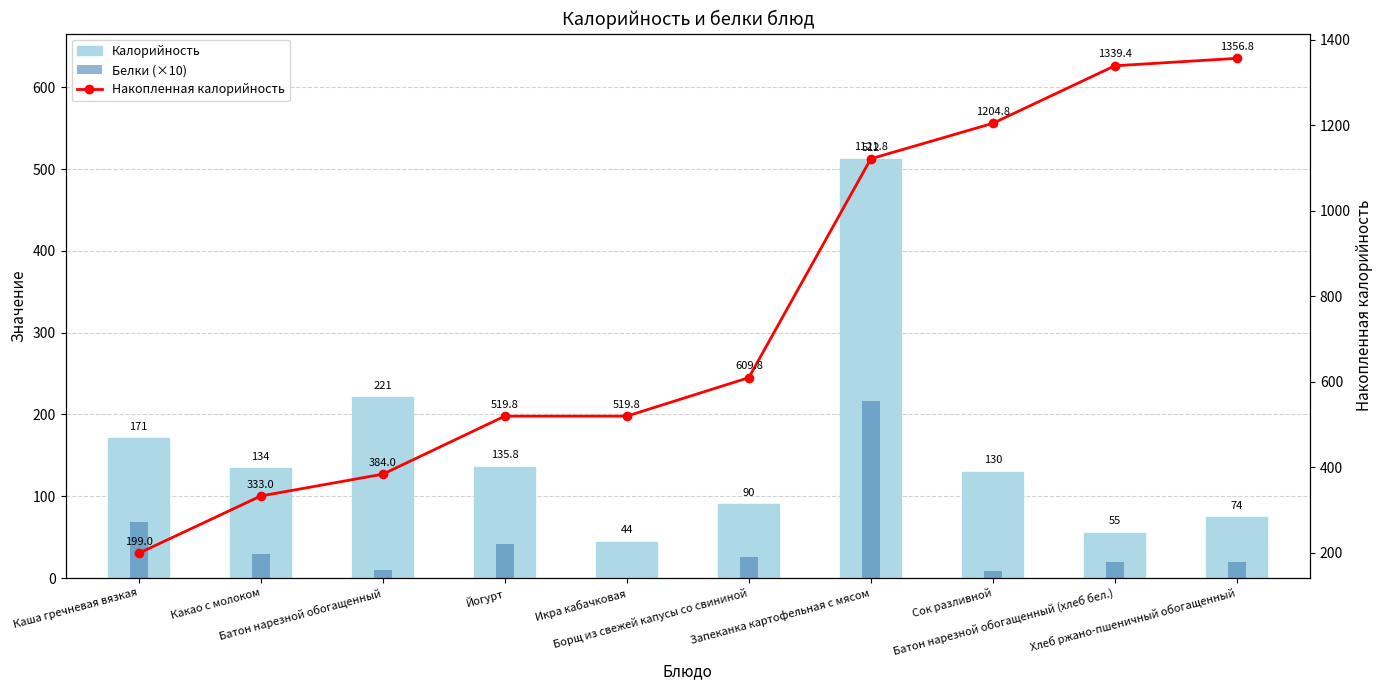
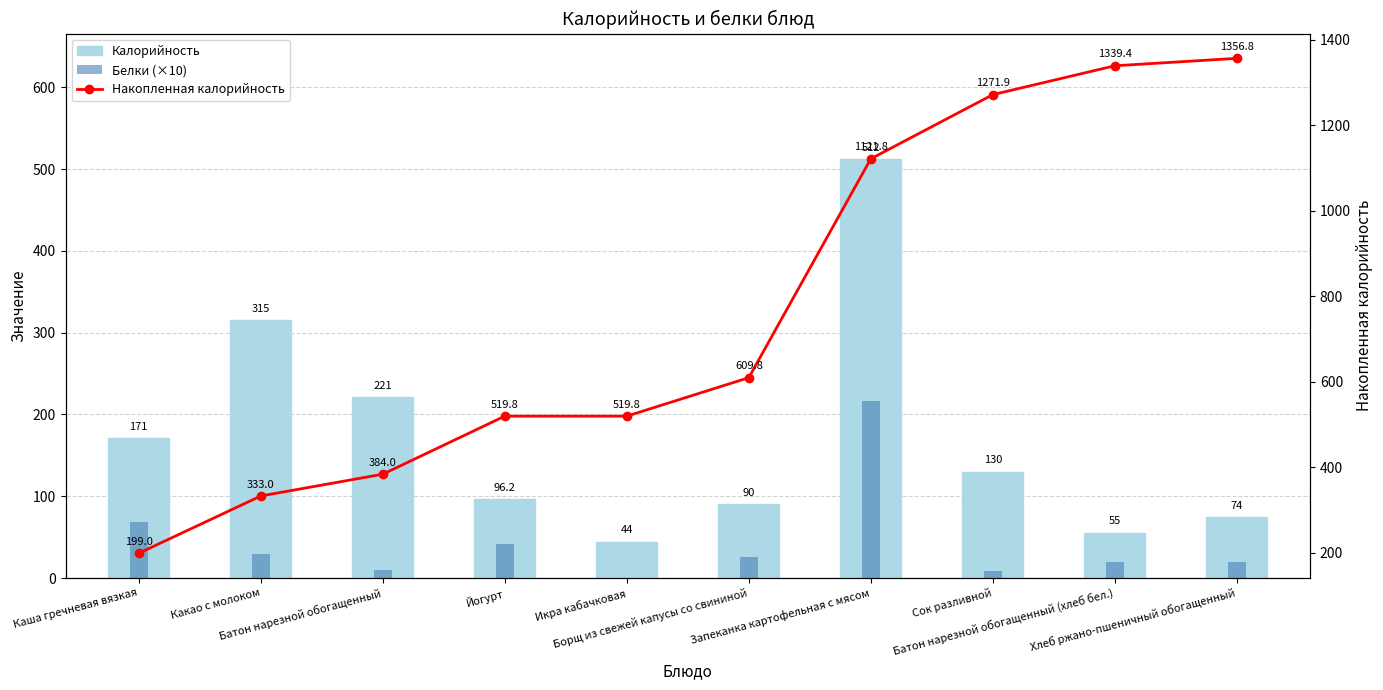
  {
    "Калорийность": {
      "Каша гречневая вязкая": 171,
-     "Какао с молоком": 134,
+     "Какао с молоком": 315,
      "Батон нарезной обогащенный": 221,
-     "Йогурт": 135.8,
+     "Йогурт": 96.2,
      "Икра кабачковая": 44,
      "Борщ из свежей капусы со свининой": 90,
      "Сок разливной": 130,
      "Батон нарезной обогащенный (хлеб бел.)": 55,
      "Хлеб ржано-пшеничный обогащенный": 74
    },
    "Накопленная калорийность": {
      "Каша гречневая вязкая": 199.0,
      "Какао с молоком": 333.0,
      "Батон нарезной обогащенный": 384.0,
      "Йогурт": 519.8,
      "Икра кабачковая": 519.8,
      "Борщ из свежей капусы со свининой": 609.8,
-     "Сок разливной": 1204.8,
+     "Сок разливной": 1271.9,
      "Батон нарезной обогащенный (хлеб бел.)": 1339.4,
      "Хлеб ржано-пшеничный обогащенный": 1356.8
    }
  }
